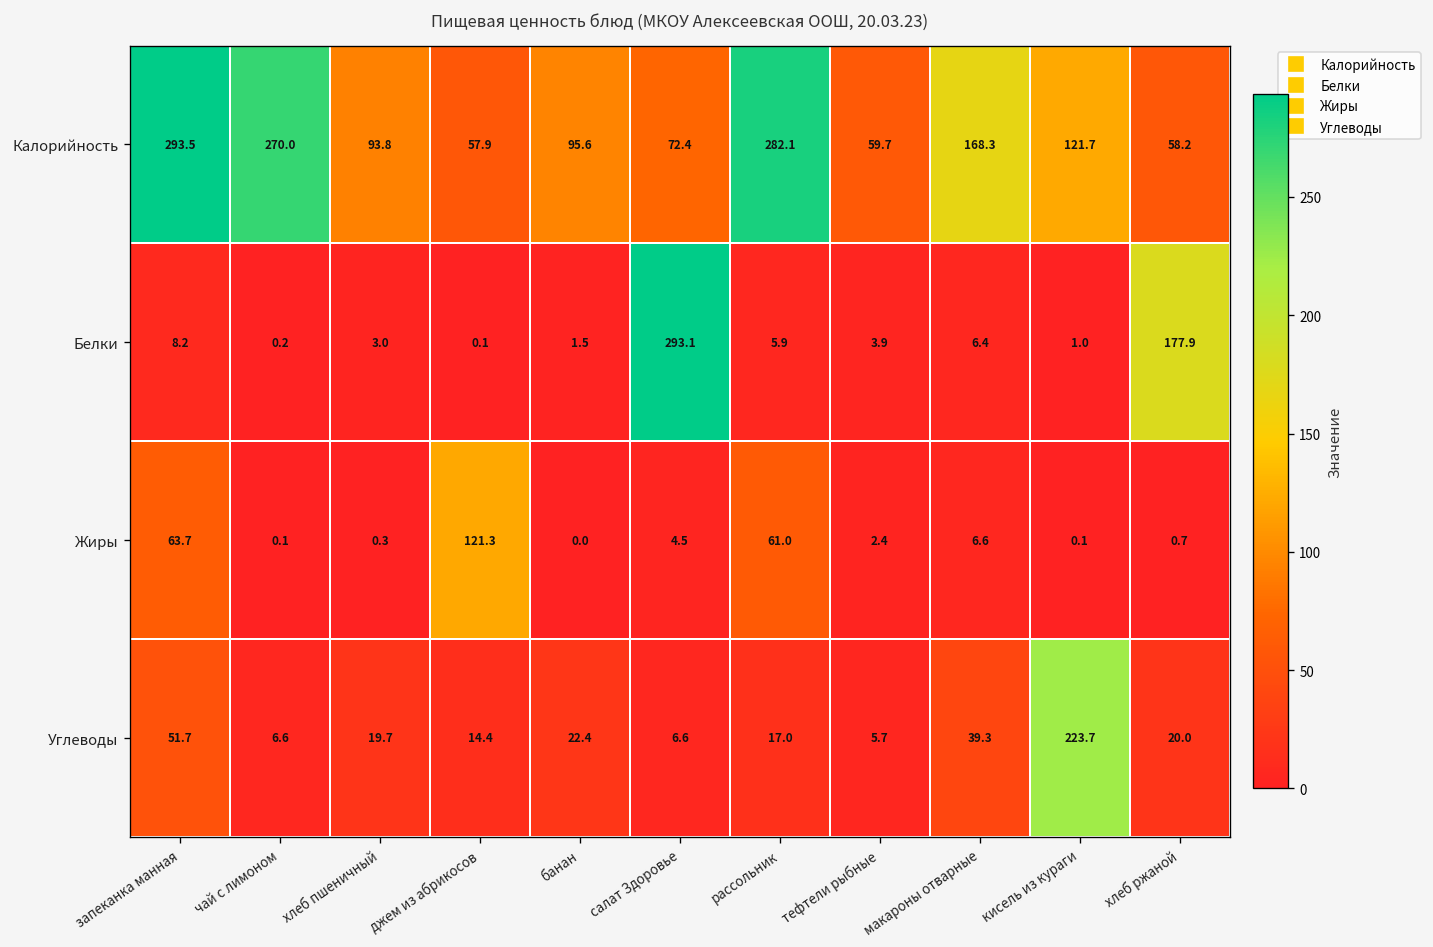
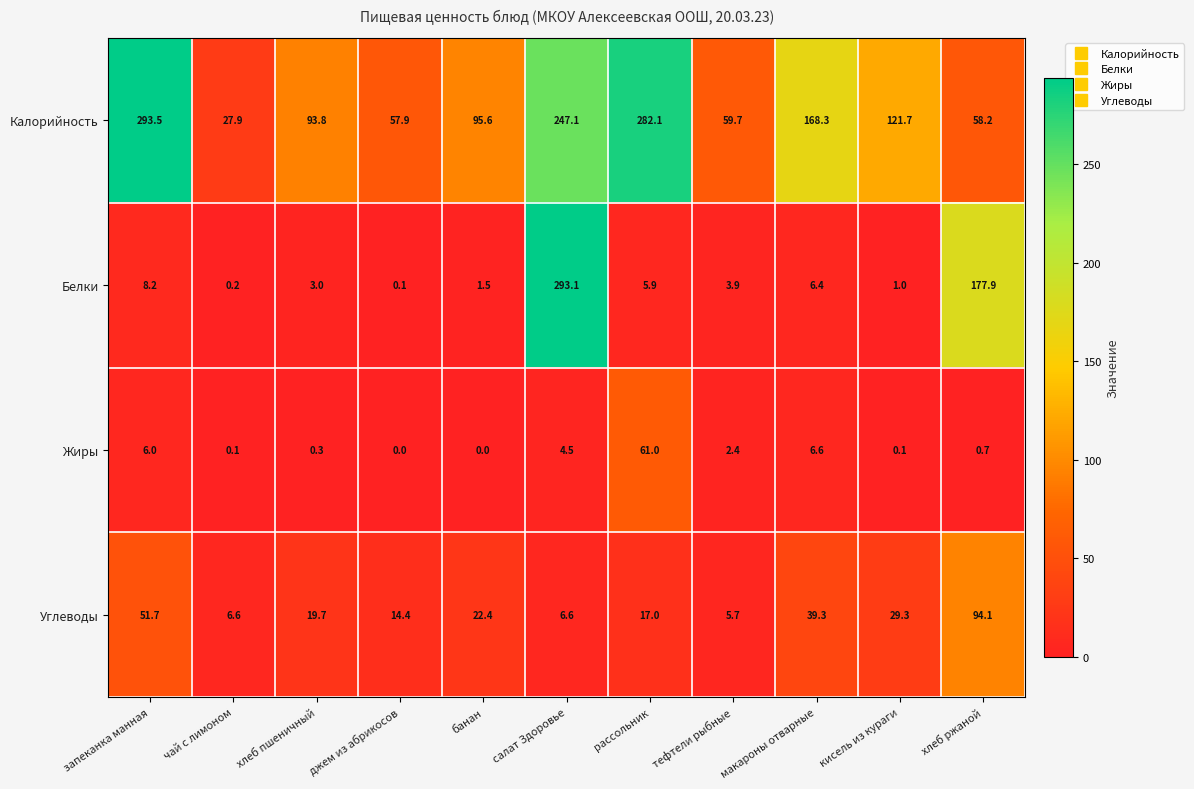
  {
    "Калорийность": {
      "запеканка манная": 293.5,
-     "чай с лимоном": 270.0,
+     "чай с лимоном": 27.9,
      "хлеб пшеничный": 93.8,
      "джем из абрикосов": 57.9,
      "банан": 95.6,
-     "салат Здоровье": 72.4,
+     "салат Здоровье": 247.1,
      "рассольник": 282.1,
      "тефтели рыбные": 59.7,
      "макароны отварные": 168.3,
      "кисель из кураги": 121.7,
      "хлеб ржаной": 58.2
    },
    "Белки": {
      "запеканка манная": 8.2,
      "чай с лимоном": 0.2,
      "хлеб пшеничный": 3.0,
      "джем из абрикосов": 0.1,
      "банан": 1.5,
      "салат Здоровье": 293.1,
      "рассольник": 5.9,
      "тефтели рыбные": 3.9,
      "макароны отварные": 6.4,
      "кисель из кураги": 1.0,
      "хлеб ржаной": 177.9
    },
    "Жиры": {
-     "запеканка манная": 63.7,
+     "запеканка манная": 6.0,
      "чай с лимоном": 0.1,
      "хлеб пшеничный": 0.3,
-     "джем из абрикосов": 121.3,
+     "джем из абрикосов": 0.0,
      "банан": 0.0,
      "салат Здоровье": 4.5,
      "рассольник": 61.0,
      "тефтели рыбные": 2.4,
      "макароны отварные": 6.6,
      "кисель из кураги": 0.1,
      "хлеб ржаной": 0.7
    },
    "Углеводы": {
      "запеканка манная": 51.7,
      "чай с лимоном": 6.6,
      "хлеб пшеничный": 19.7,
      "джем из абрикосов": 14.4,
      "банан": 22.4,
      "салат Здоровье": 6.6,
      "рассольник": 17.0,
      "тефтели рыбные": 5.7,
      "макароны отварные": 39.3,
-     "кисель из кураги": 223.7,
-     "хлеб ржаной": 20.0
+     "кисель из кураги": 29.3,
+     "хлеб ржаной": 94.1
    }
  }
